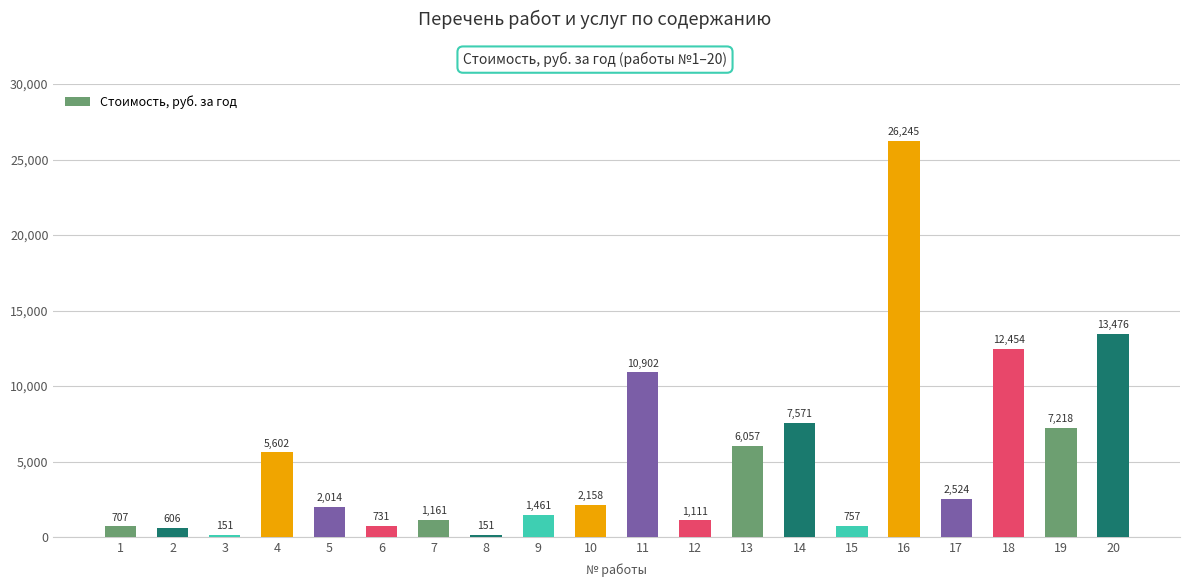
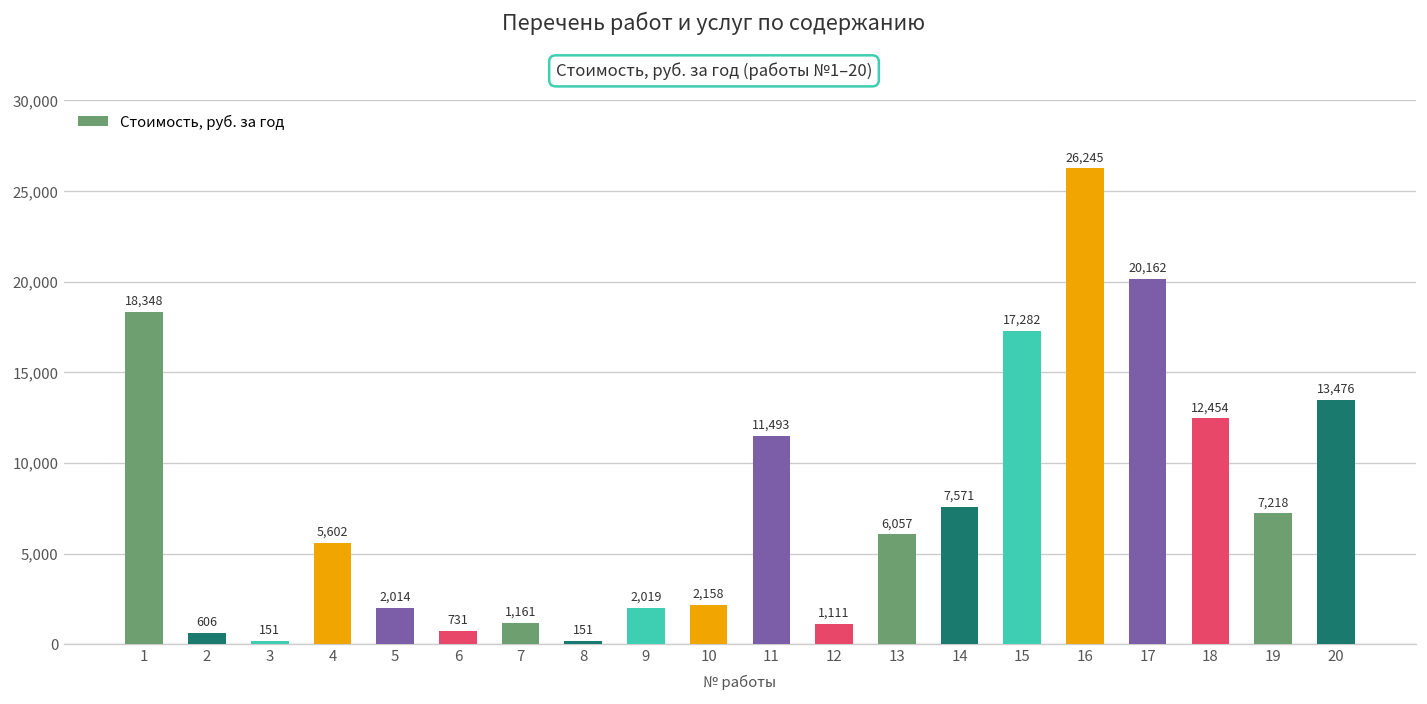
  {
-   "1": "707",
+   "1": "18,348",
    "2": "606",
    "3": "151",
    "4": "5,602",
    "5": "2,014",
    "6": "731",
    "7": "1,161",
    "8": "151",
-   "9": "1,461",
+   "9": "2,019",
    "10": "2,158",
-   "11": "10,902",
+   "11": "11,493",
    "12": "1,111",
    "13": "6,057",
    "14": "7,571",
-   "15": "757",
+   "15": "17,282",
    "16": "26,245",
-   "17": "2,524",
+   "17": "20,162",
    "18": "12,454",
    "19": "7,218",
    "20": "13,476"
  }
